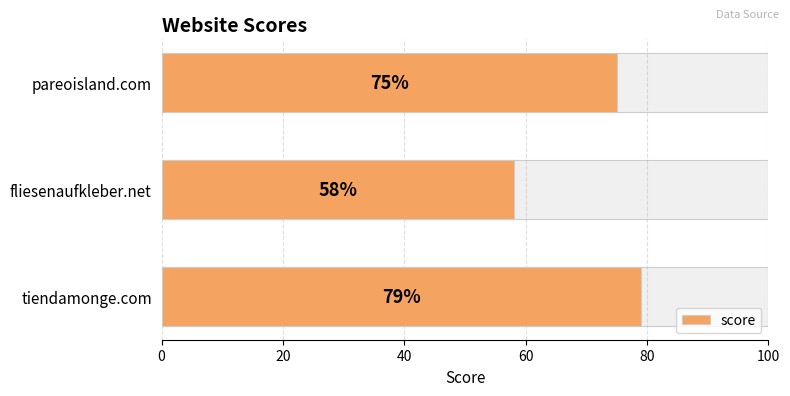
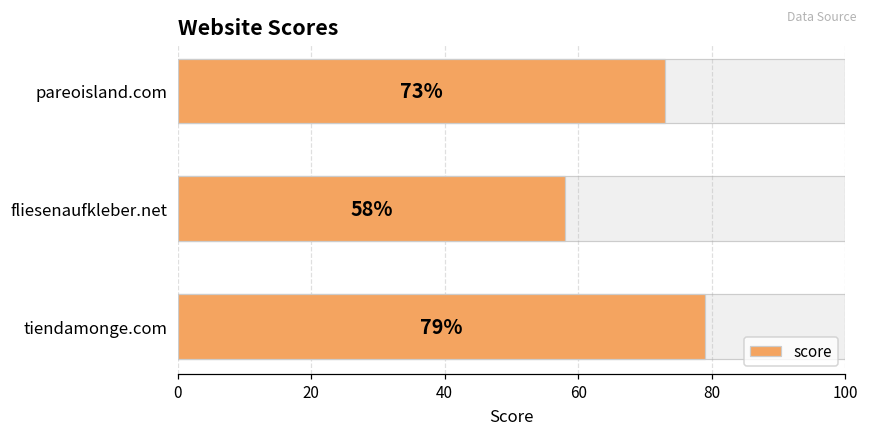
  {
    "score": {
-     "pareoisland.com": "75%"
+     "pareoisland.com": "73%"
    }
  }
